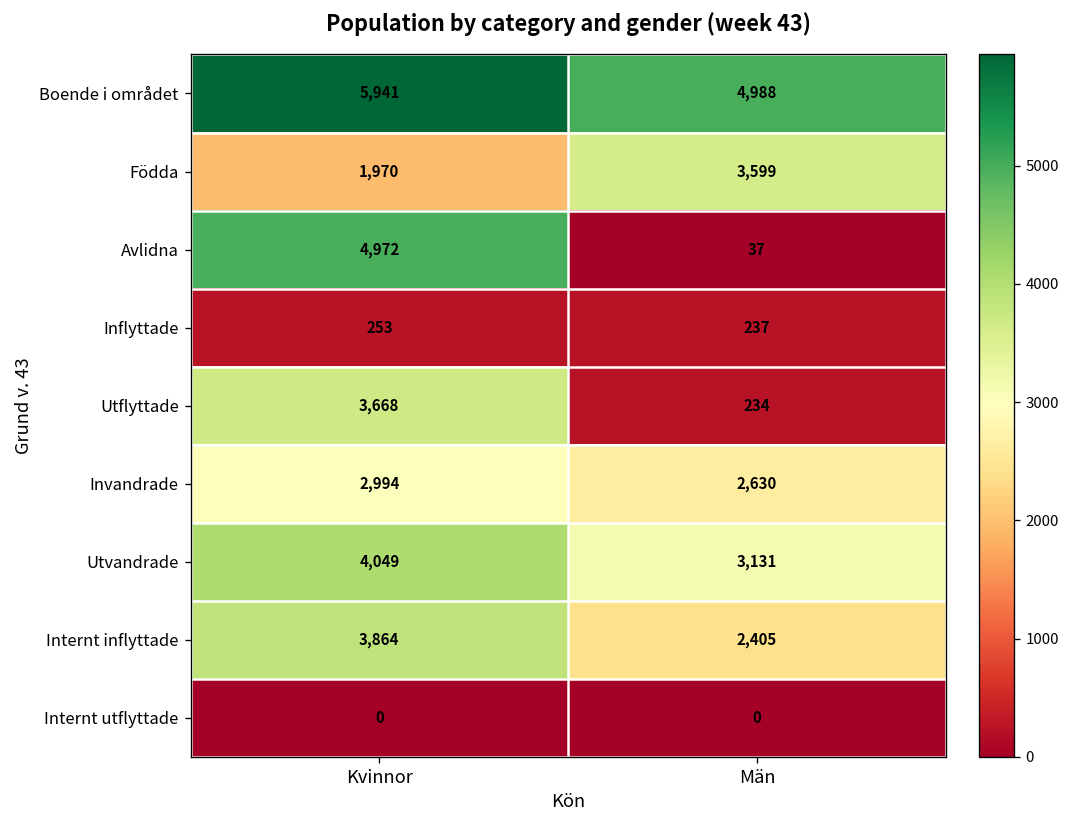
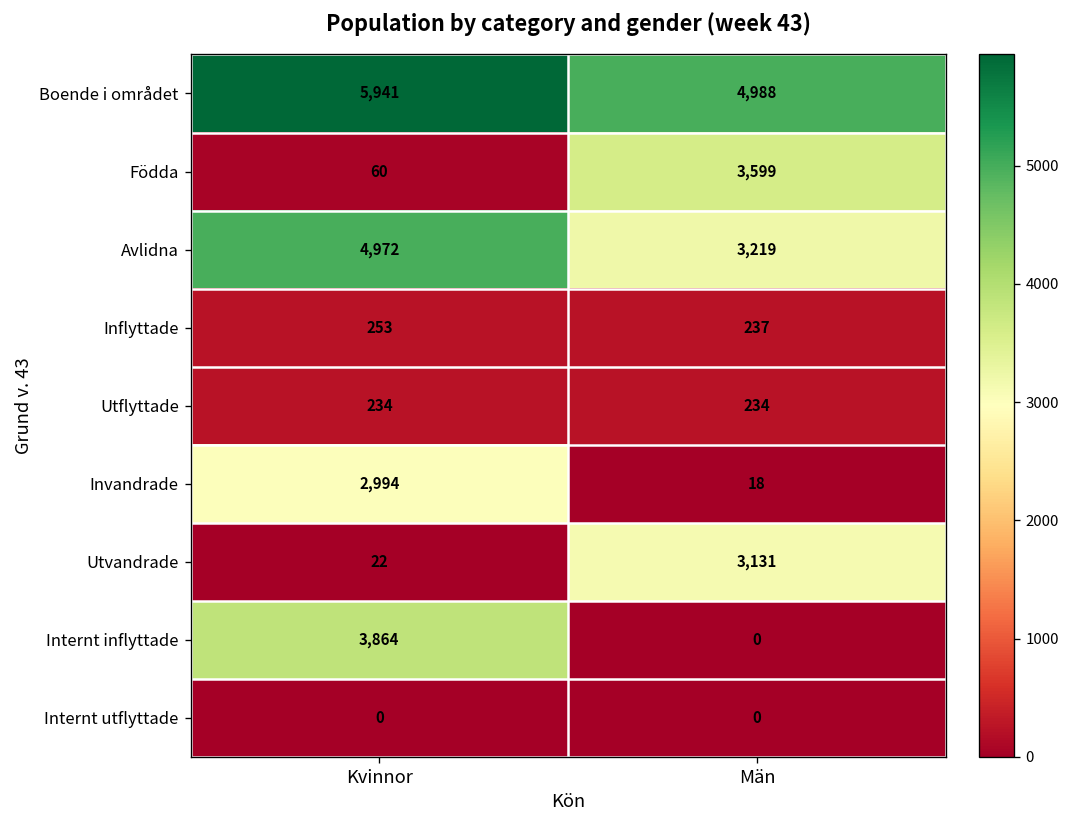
  {
    "Boende i området": {
      "Kvinnor": "5,941",
      "Män": "4,988"
    },
    "Födda": {
-     "Kvinnor": "1,970",
+     "Kvinnor": "60",
      "Män": "3,599"
    },
    "Avlidna": {
      "Kvinnor": "4,972",
-     "Män": "37"
+     "Män": "3,219"
    },
    "Inflyttade": {
      "Kvinnor": "253",
      "Män": "237"
    },
    "Utflyttade": {
-     "Kvinnor": "3,668",
+     "Kvinnor": "234",
      "Män": "234"
    },
    "Invandrade": {
      "Kvinnor": "2,994",
-     "Män": "2,630"
+     "Män": "18"
    },
    "Utvandrade": {
-     "Kvinnor": "4,049",
+     "Kvinnor": "22",
      "Män": "3,131"
    },
    "Internt inflyttade": {
      "Kvinnor": "3,864",
-     "Män": "2,405"
+     "Män": "0"
    },
    "Internt utflyttade": {
      "Kvinnor": "0",
      "Män": "0"
    }
  }
